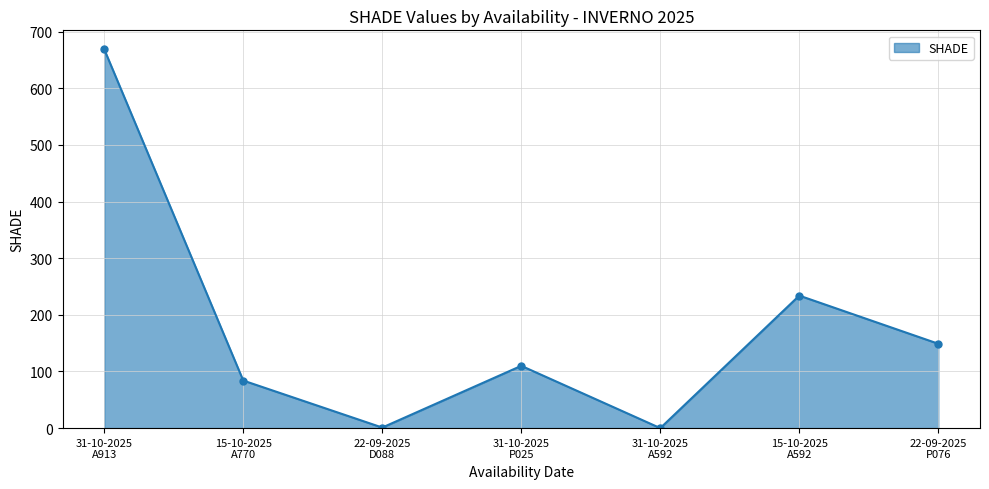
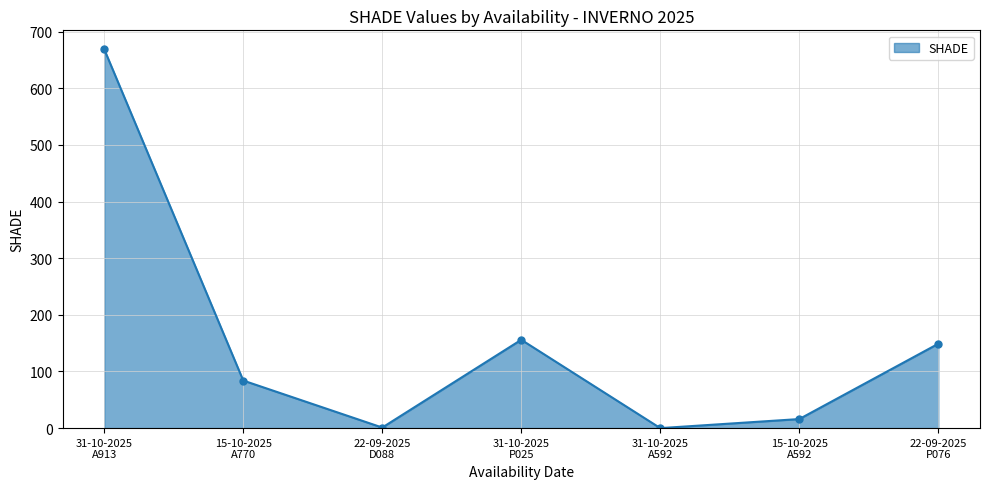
  {
    "31-10-2025 A913": 670,
    "15-10-2025 A770": 80,
    "22-09-2025 D088": 0,
-   "31-10-2025 P025": 110,
+   "31-10-2025 P025": 160,
    "31-10-2025 A592": 0,
-   "15-10-2025 A592": 230,
+   "15-10-2025 A592": 20,
    "22-09-2025 P076": 150
  }
